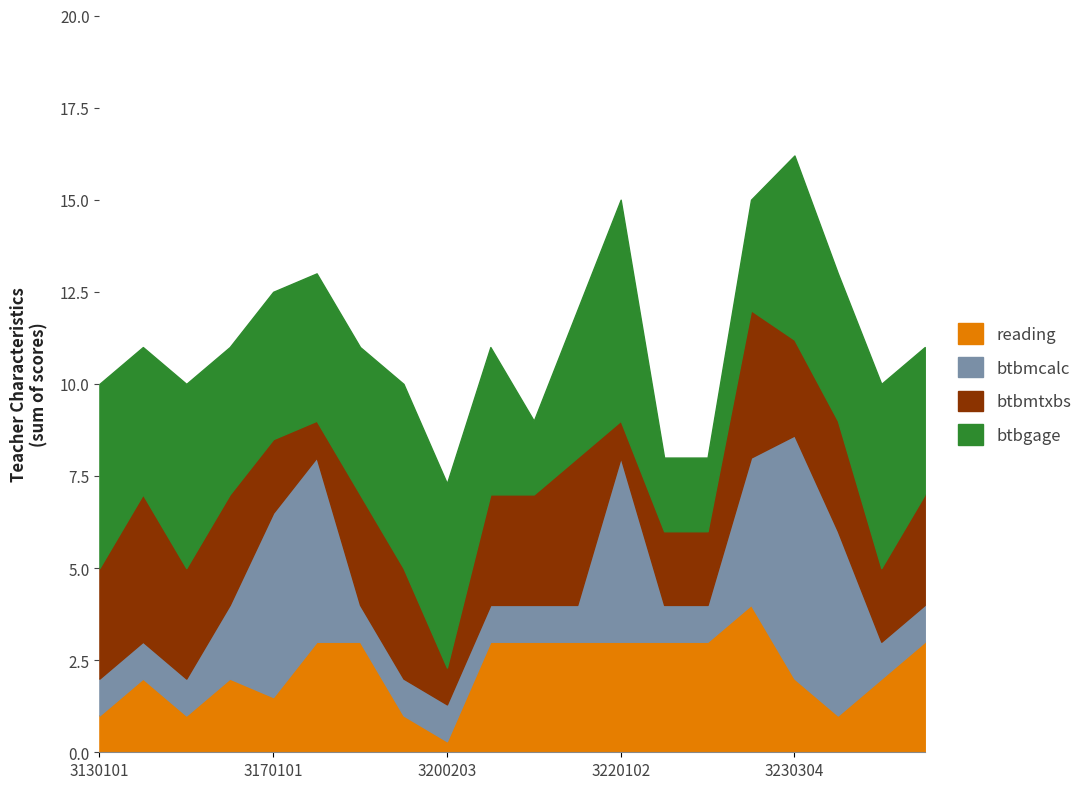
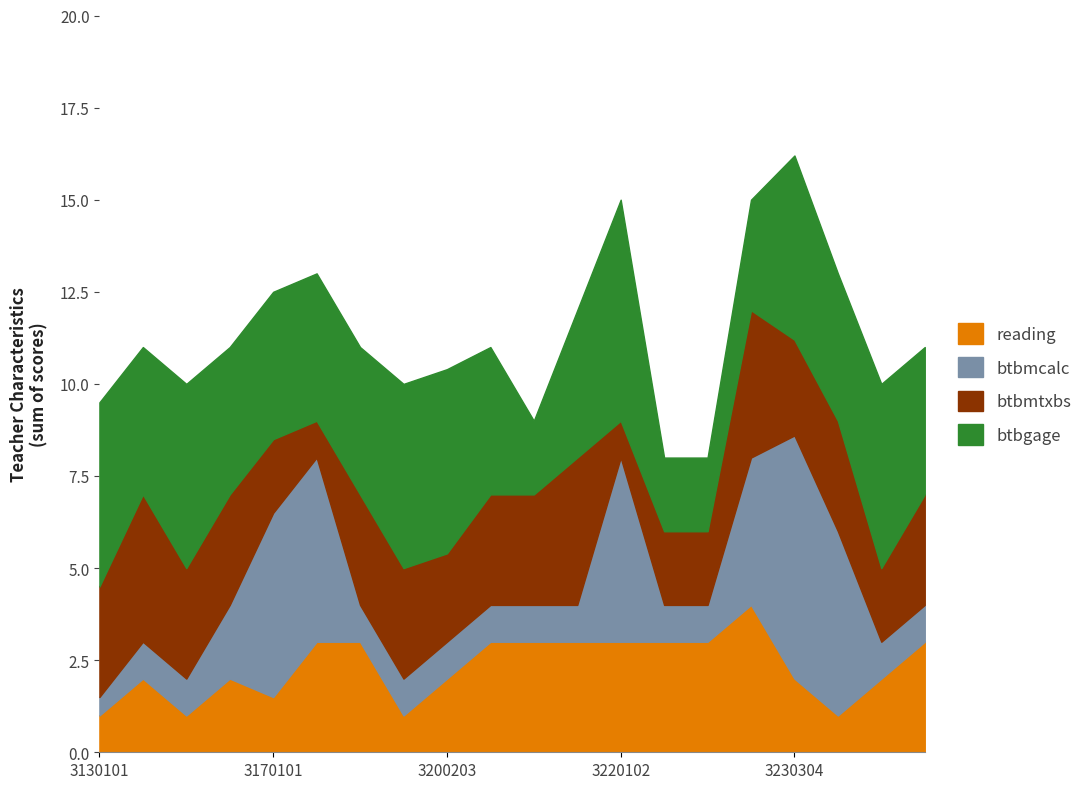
  {
    "reading": {
-     "3200203": 0.3
+     "3200203": 2.0
    },
    "btbmcalc": {
-     "3130101": 1.0
+     "3130101": 0.5
    },
    "btbmtxbs": {
-     "3200203": 1.0
+     "3200203": 2.4
    },
    "btbgage": {
      "3130101": 5.0,
      "3170101": 4.0,
      "3200203": 5.0,
      "3220102": 6.0,
      "3230304": 5.0
    }
  }
